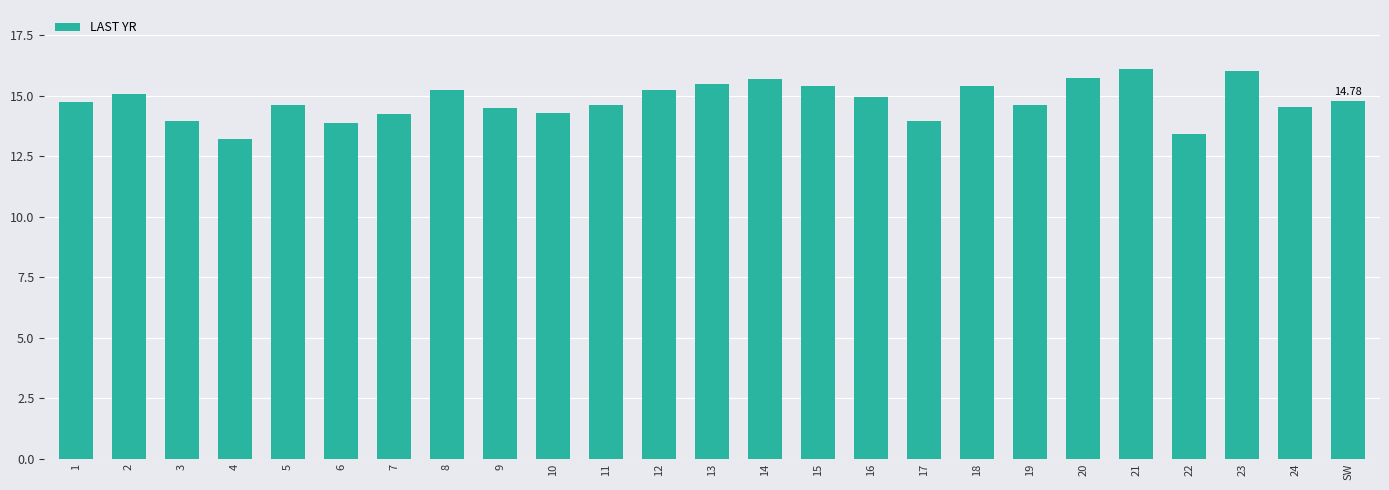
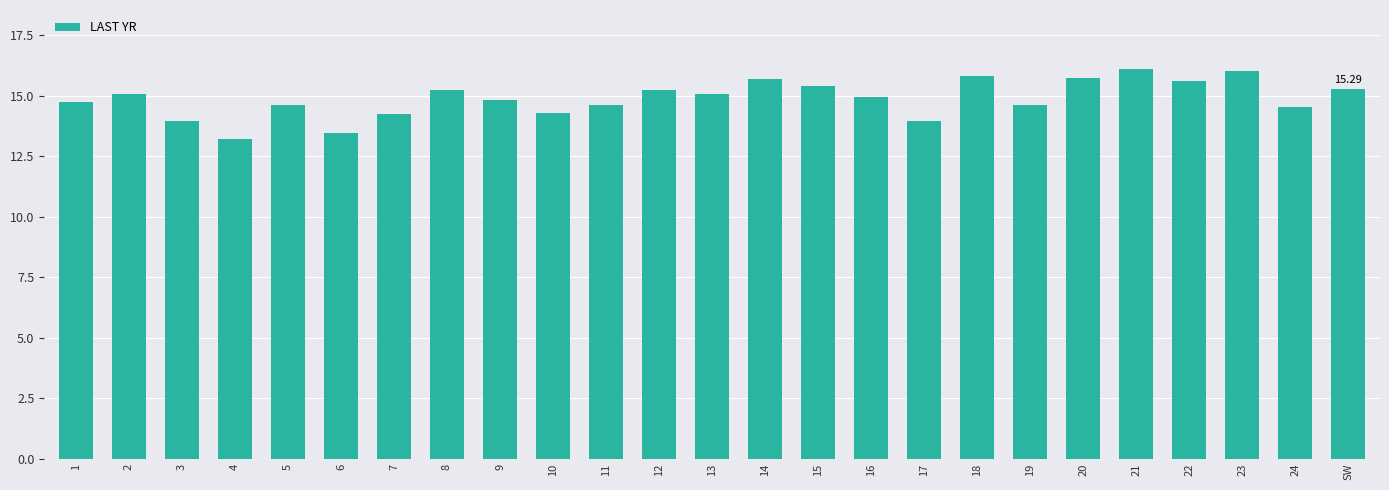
  {
-   "6": 13.9,
-   "9": 14.5,
-   "13": 15.5,
-   "18": 15.4,
-   "22": 13.4,
-   "SW": 14.78
+   "6": 13.4,
+   "9": 14.8,
+   "13": 15.1,
+   "18": 15.8,
+   "22": 15.6,
+   "SW": 15.29
  }
